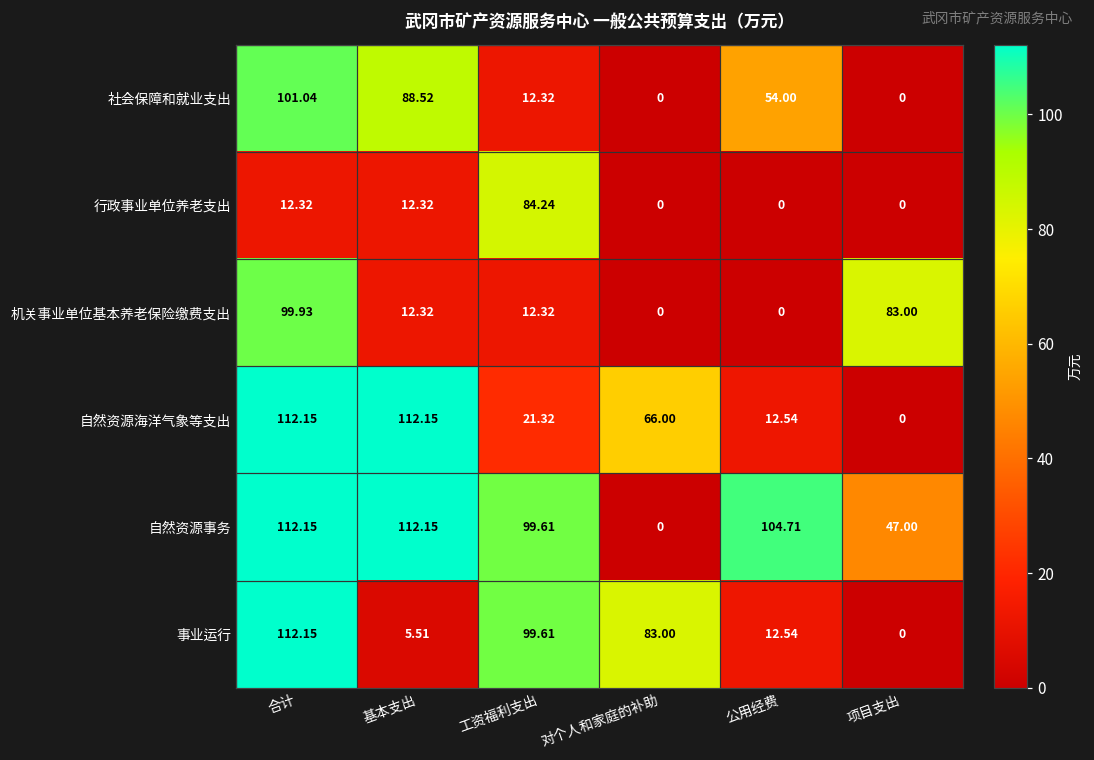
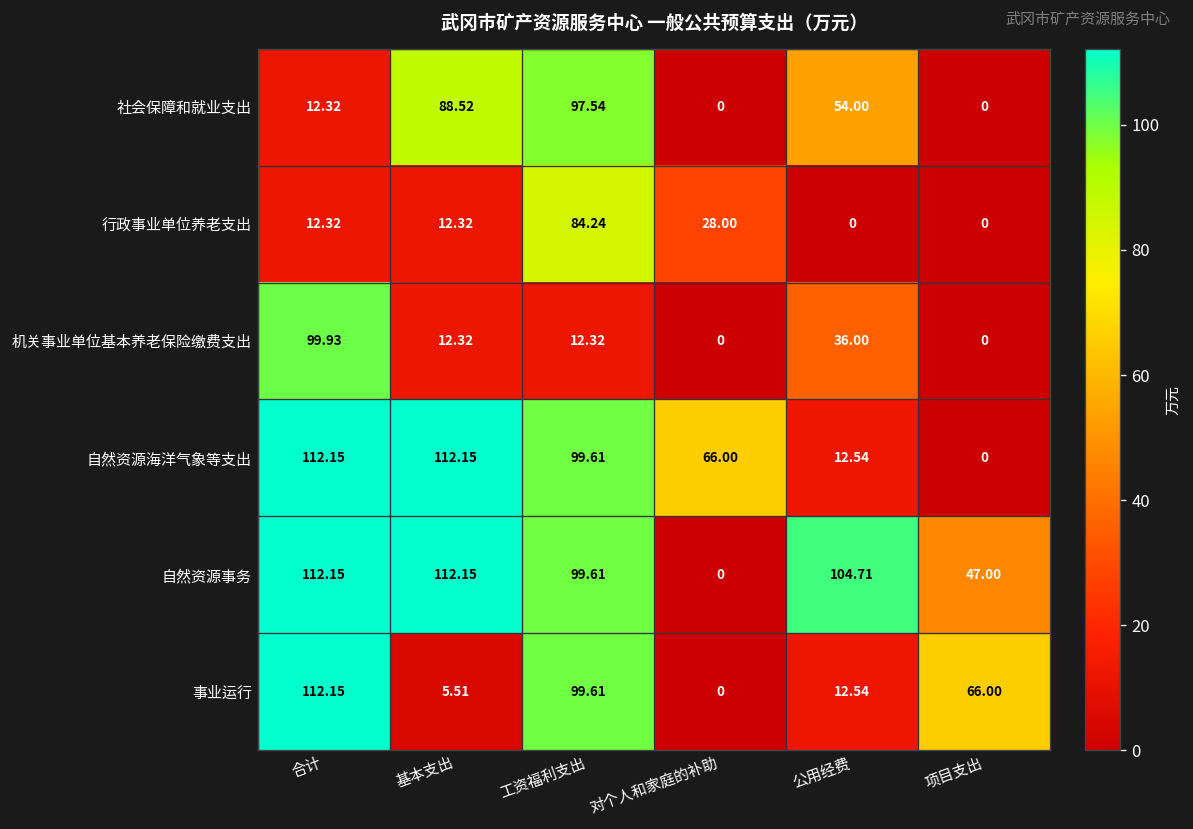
  {
    "社会保障和就业支出": {
-     "合计": 101.04,
+     "合计": 12.32,
      "基本支出": 88.52,
-     "工资福利支出": 12.32,
+     "工资福利支出": 97.54,
      "对个人和家庭的补助": 0,
      "公用经费": 54.00,
      "项目支出": 0
    },
    "行政事业单位养老支出": {
      "合计": 12.32,
      "基本支出": 12.32,
      "工资福利支出": 84.24,
-     "对个人和家庭的补助": 0,
+     "对个人和家庭的补助": 28.00,
      "公用经费": 0,
      "项目支出": 0
    },
    "机关事业单位基本养老保险缴费支出": {
      "合计": 99.93,
      "基本支出": 12.32,
      "工资福利支出": 12.32,
      "对个人和家庭的补助": 0,
-     "公用经费": 0,
-     "项目支出": 83.00
+     "公用经费": 36.00,
+     "项目支出": 0
    },
    "自然资源海洋气象等支出": {
      "合计": 112.15,
      "基本支出": 112.15,
-     "工资福利支出": 21.32,
+     "工资福利支出": 99.61,
      "对个人和家庭的补助": 66.00,
      "公用经费": 12.54,
      "项目支出": 0
    },
    "自然资源事务": {
      "合计": 112.15,
      "基本支出": 112.15,
      "工资福利支出": 99.61,
      "对个人和家庭的补助": 0,
      "公用经费": 104.71,
      "项目支出": 47.00
    },
    "事业运行": {
      "合计": 112.15,
      "基本支出": 5.51,
      "工资福利支出": 99.61,
-     "对个人和家庭的补助": 83.00,
+     "对个人和家庭的补助": 0,
      "公用经费": 12.54,
-     "项目支出": 0
+     "项目支出": 66.00
    }
  }
